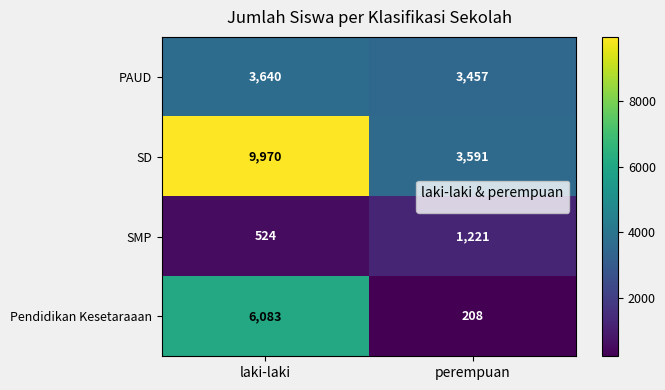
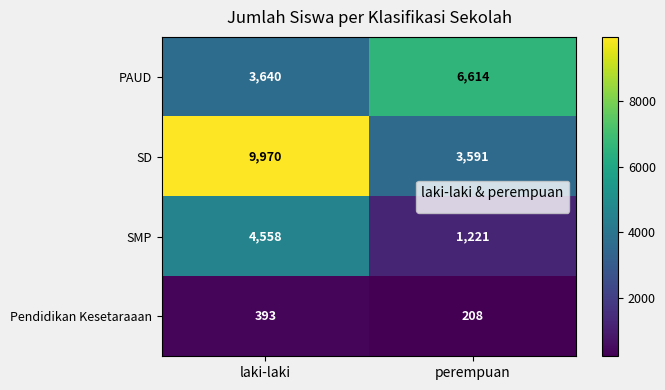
  {
    "PAUD": {
      "laki-laki": "3,640",
-     "perempuan": "3,457"
+     "perempuan": "6,614"
    },
    "SD": {
      "laki-laki": "9,970",
      "perempuan": "3,591"
    },
    "SMP": {
-     "laki-laki": "524",
+     "laki-laki": "4,558",
      "perempuan": "1,221"
    },
    "Pendidikan Kesetaraaan": {
-     "laki-laki": "6,083",
+     "laki-laki": "393",
      "perempuan": "208"
    }
  }
